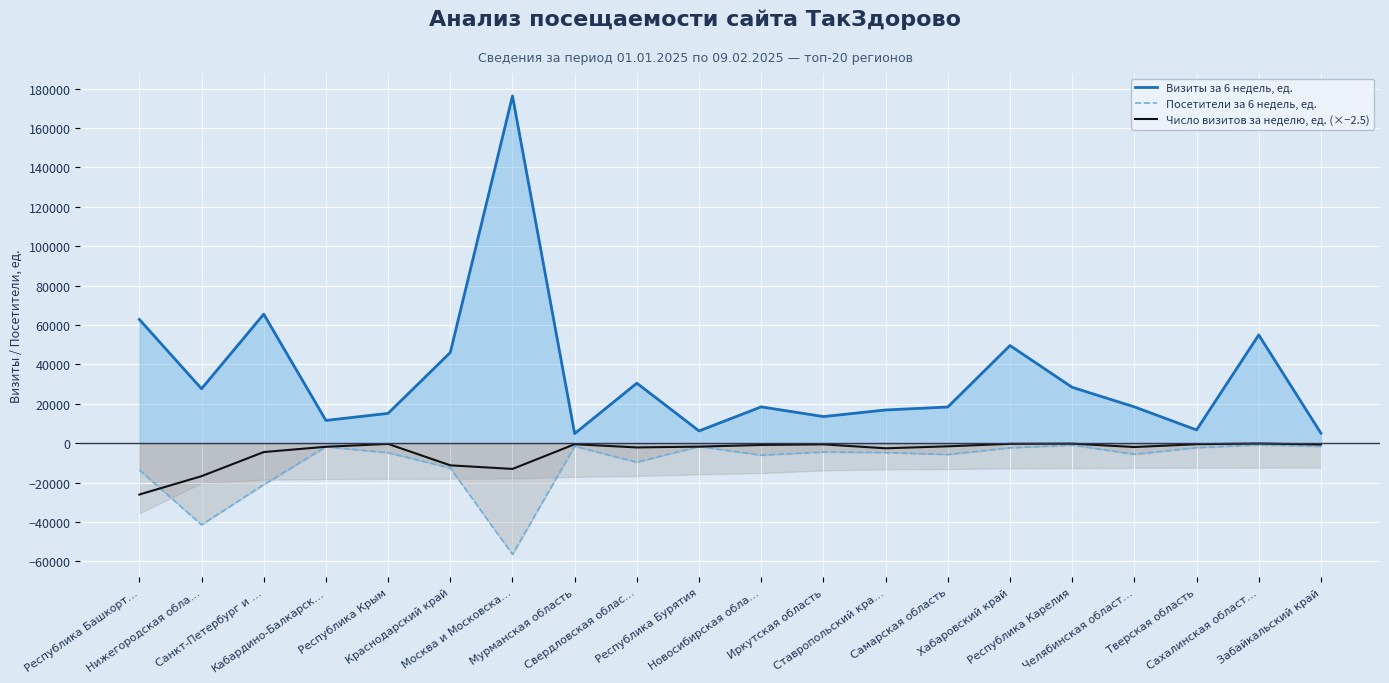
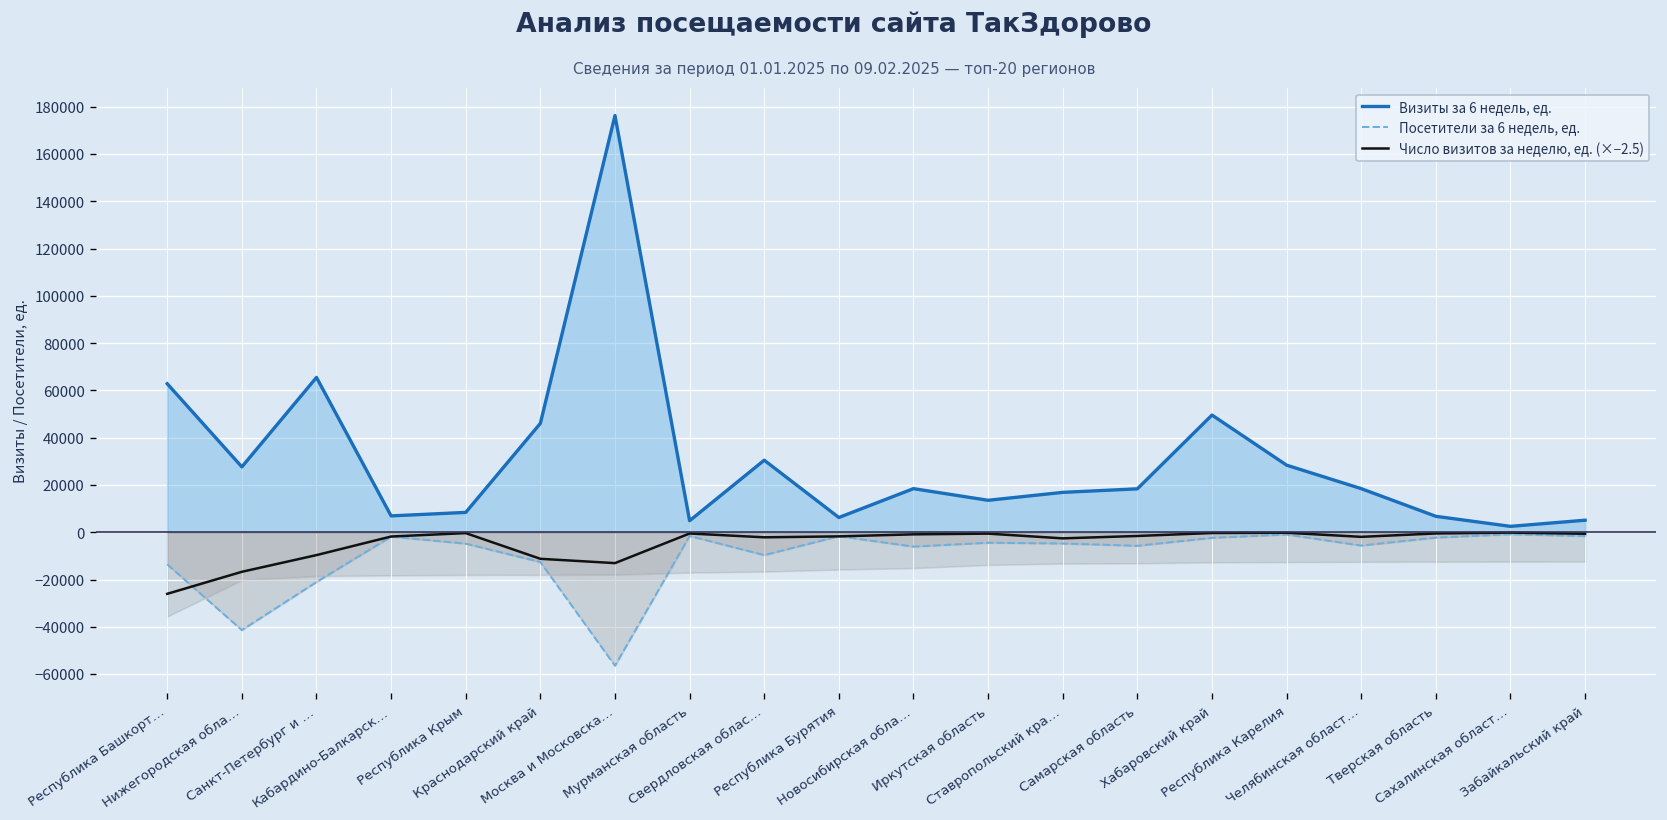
  {
    "Визиты за 6 недель, ед.": {
      "Республика Башкорт…": 63000,
      "Нижегородская обла…": 28000,
      "Санкт-Петербург и …": 66000,
-     "Кабардино-Балкарск…": 12000,
-     "Республика Крым": 15000,
+     "Кабардино-Балкарск…": 7000,
+     "Республика Крым": 8000,
      "Краснодарский край": 46000,
      "Москва и Московска…": 176000,
      "Мурманская область": 5000,
      "Свердловская облас…": 31000,
      "Республика Бурятия": 6000,
      "Новосибирская обла…": 18000,
      "Иркутская область": 14000,
      "Ставропольский кра…": 17000,
      "Самарская область": 18000,
      "Хабаровский край": 50000,
      "Республика Карелия": 28000,
      "Челябинская област…": 18000,
      "Тверская область": 7000,
-     "Сахалинская област…": 55000,
+     "Сахалинская област…": 3000,
      "Забайкальский край": 5000
    },
    "Посетители за 6 недель, ед.": {
      "Республика Башкорт…": -14000,
      "Нижегородская обла…": -41000,
      "Санкт-Петербург и …": -21000,
      "Республика Крым": -5000,
      "Краснодарский край": -13000,
      "Москва и Московска…": -56000,
      "Свердловская облас…": -10000,
      "Новосибирская обла…": -6000,
      "Иркутская область": -4000,
      "Ставропольский кра…": -5000,
      "Самарская область": -6000,
      "Хабаровский край": -2000,
      "Челябинская област…": -6000,
      "Тверская область": -2000
    },
    "Число визитов за неделю, ед. (×−2.5)": {
      "Республика Башкорт…": -26000,
      "Нижегородская обла…": -17000,
-     "Санкт-Петербург и …": -4000,
+     "Санкт-Петербург и …": -10000,
      "Краснодарский край": -11000,
      "Москва и Московска…": -13000,
      "Свердловская облас…": -2000,
      "Ставропольский кра…": -3000,
      "Самарская область": -2000,
      "Челябинская област…": -2000
    }
  }
